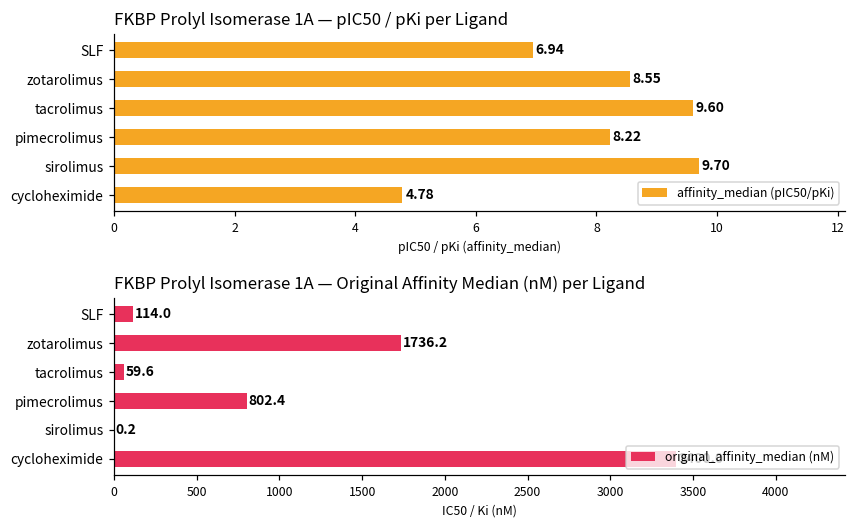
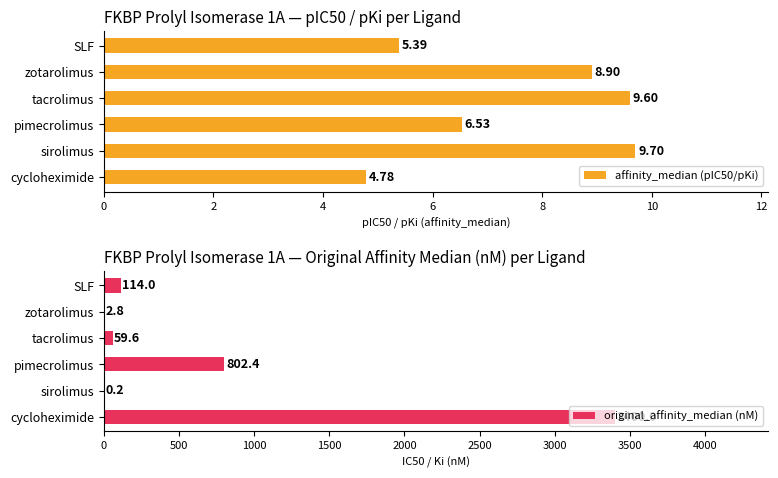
  {
    "FKBP Prolyl Isomerase 1A — pIC50 / pKi per Ligand": {
-     "SLF": 6.94,
-     "zotarolimus": 8.55,
+     "SLF": 5.39,
+     "zotarolimus": 8.90,
      "tacrolimus": 9.60,
-     "pimecrolimus": 8.22,
+     "pimecrolimus": 6.53,
      "sirolimus": 9.70,
      "cycloheximide": 4.78
    },
    "FKBP Prolyl Isomerase 1A — Original Affinity Median (nM) per Ligand": {
      "SLF": 114.0,
-     "zotarolimus": 1736.2,
+     "zotarolimus": 2.8,
      "tacrolimus": 59.6,
      "pimecrolimus": 802.4,
      "sirolimus": 0.2
    }
  }
